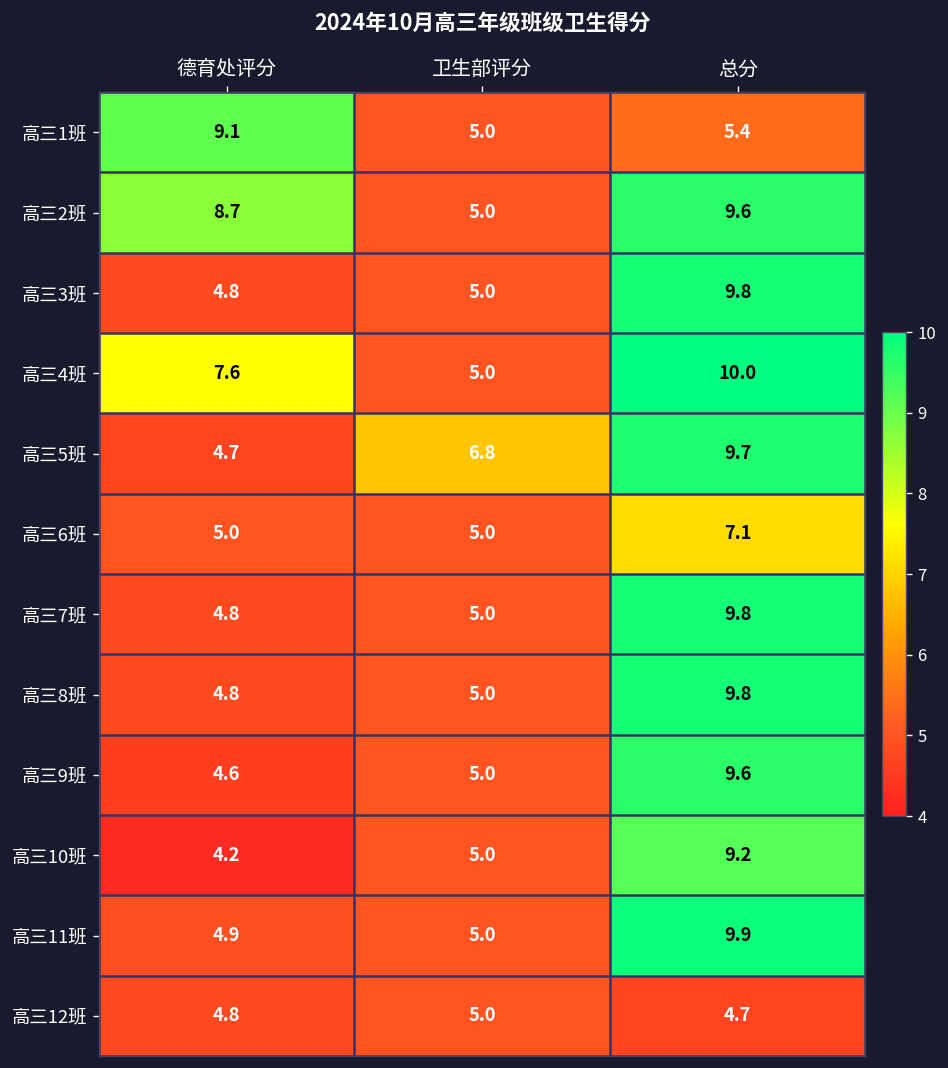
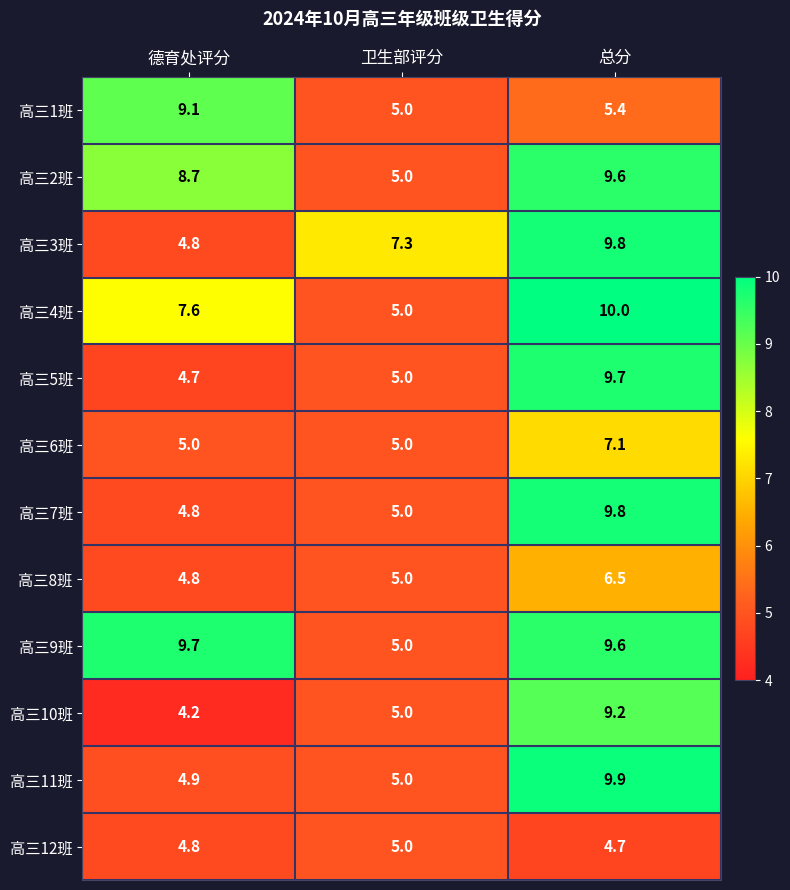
  {
    "高三1班": {
      "德育处评分": 9.1,
      "卫生部评分": 5.0,
      "总分": 5.4
    },
    "高三2班": {
      "德育处评分": 8.7,
      "卫生部评分": 5.0,
      "总分": 9.6
    },
    "高三3班": {
      "德育处评分": 4.8,
-     "卫生部评分": 5.0,
+     "卫生部评分": 7.3,
      "总分": 9.8
    },
    "高三4班": {
      "德育处评分": 7.6,
      "卫生部评分": 5.0,
      "总分": 10.0
    },
    "高三5班": {
      "德育处评分": 4.7,
-     "卫生部评分": 6.8,
+     "卫生部评分": 5.0,
      "总分": 9.7
    },
    "高三6班": {
      "德育处评分": 5.0,
      "卫生部评分": 5.0,
      "总分": 7.1
    },
    "高三7班": {
      "德育处评分": 4.8,
      "卫生部评分": 5.0,
      "总分": 9.8
    },
    "高三8班": {
      "德育处评分": 4.8,
      "卫生部评分": 5.0,
-     "总分": 9.8
+     "总分": 6.5
    },
    "高三9班": {
-     "德育处评分": 4.6,
+     "德育处评分": 9.7,
      "卫生部评分": 5.0,
      "总分": 9.6
    },
    "高三10班": {
      "德育处评分": 4.2,
      "卫生部评分": 5.0,
      "总分": 9.2
    },
    "高三11班": {
      "德育处评分": 4.9,
      "卫生部评分": 5.0,
      "总分": 9.9
    },
    "高三12班": {
      "德育处评分": 4.8,
      "卫生部评分": 5.0,
      "总分": 4.7
    }
  }
